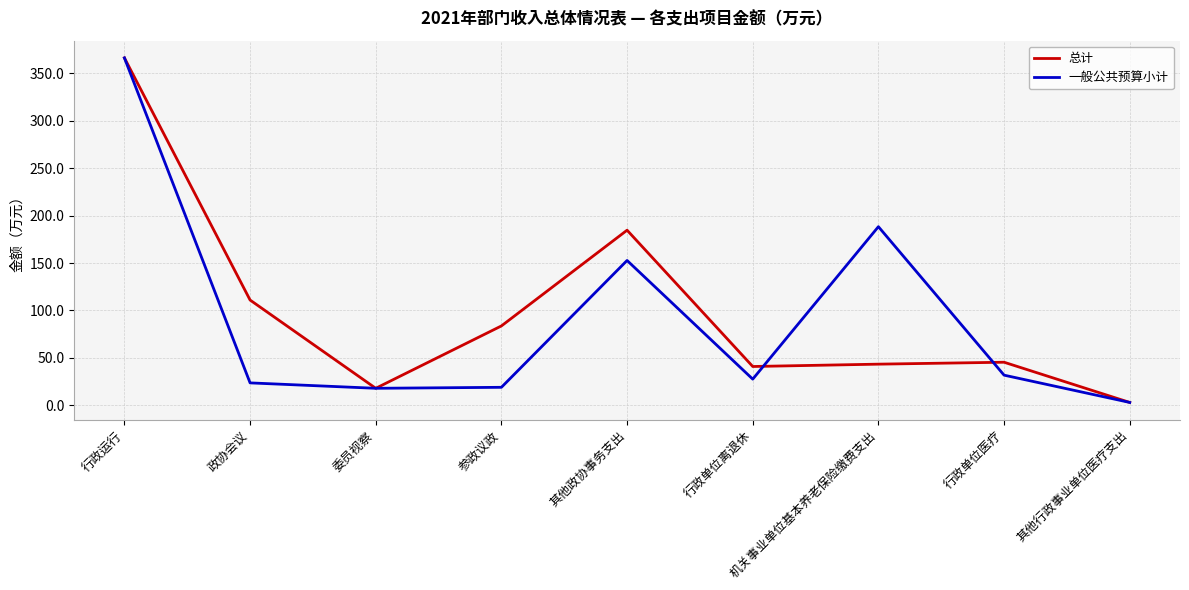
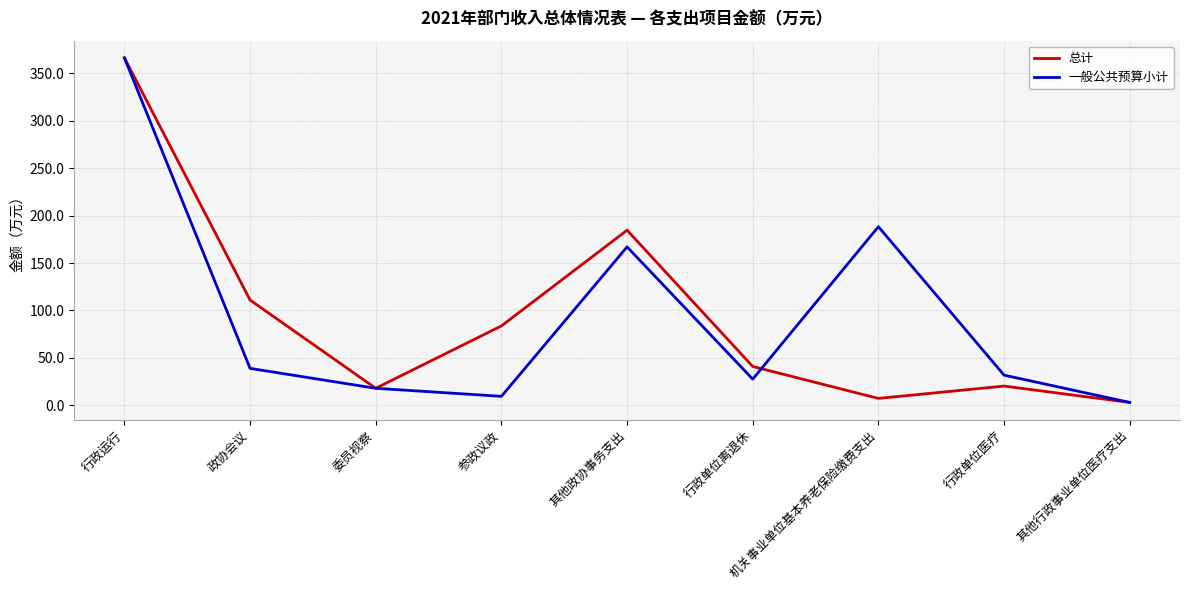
  {
    "总计": {
      "政协会议": 110,
      "参政议政": 80,
      "其他政协事务支出": 180,
      "行政单位离退休": 40,
-     "机关事业单位基本养老保险缴费支出": 40,
-     "行政单位医疗": 50
+     "机关事业单位基本养老保险缴费支出": 10,
+     "行政单位医疗": 20
    },
    "一般公共预算小计": {
-     "政协会议": 20,
-     "参政议政": 20,
-     "其他政协事务支出": 150,
+     "政协会议": 40,
+     "参政议政": 10,
+     "其他政协事务支出": 170,
      "行政单位离退休": 30,
      "机关事业单位基本养老保险缴费支出": 190,
      "行政单位医疗": 30
    }
  }
